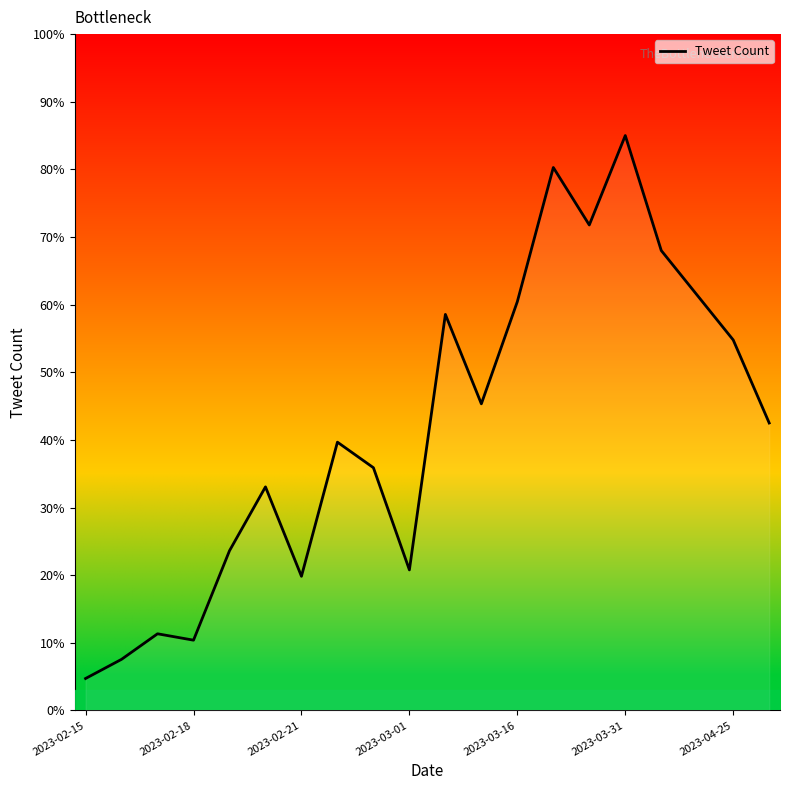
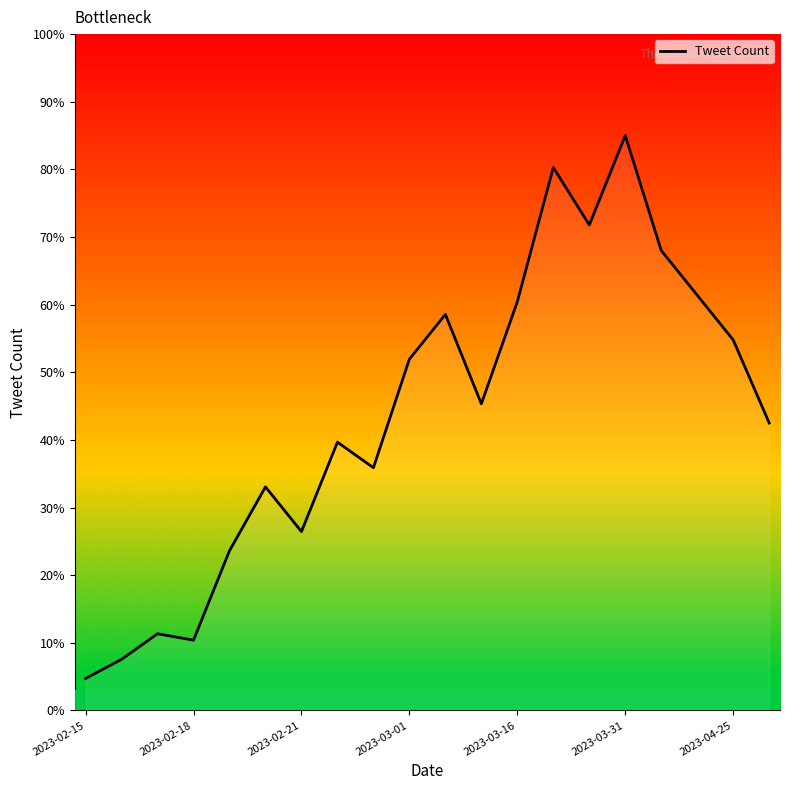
  {
    "2023-02-15": "5%",
    "2023-02-18": "10%",
-   "2023-02-21": "20%",
-   "2023-03-01": "21%",
+   "2023-02-21": "26%",
+   "2023-03-01": "52%",
    "2023-03-16": "60%",
    "2023-03-31": "85%",
    "2023-04-25": "55%"
  }
